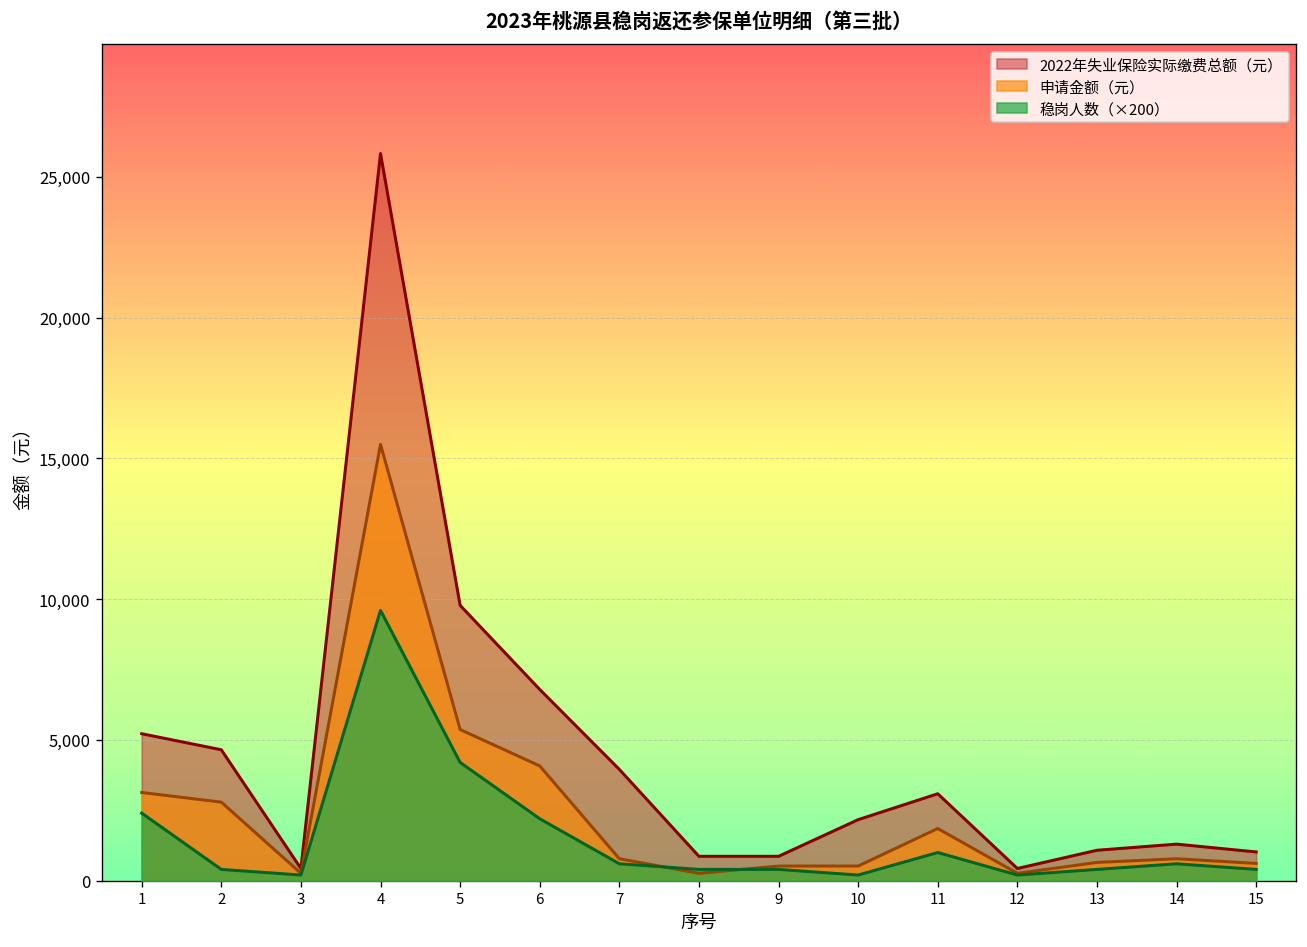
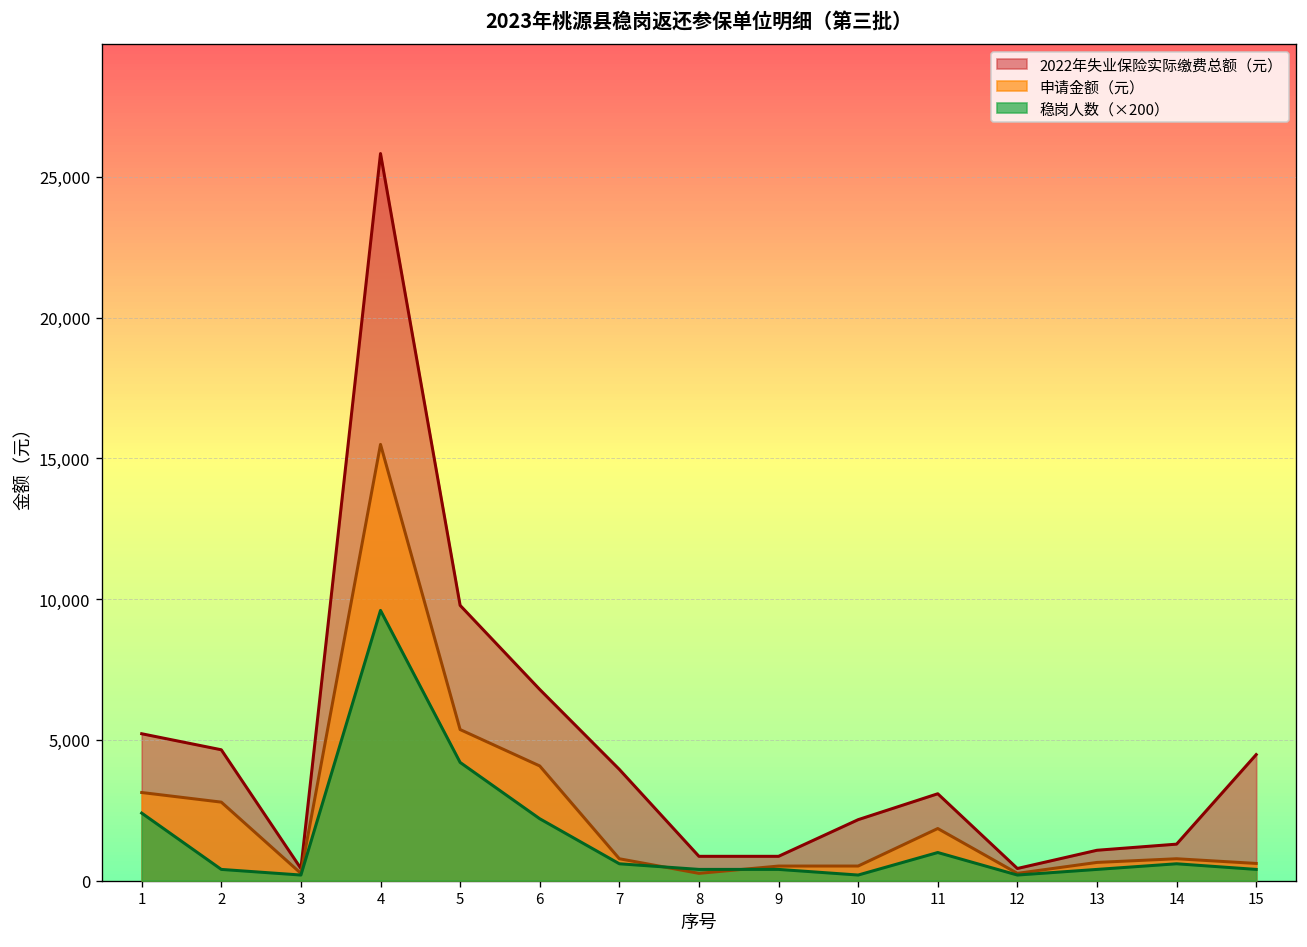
  {
    "2022年失业保险实际缴费总额（元）": {
      "1": "5,200",
      "2": "4,600",
      "3": "400",
      "4": "25,800",
      "5": "9,800",
      "6": "6,800",
      "7": "4,000",
      "8": "900",
      "9": "900",
      "10": "2,200",
      "11": "3,100",
      "12": "400",
      "13": "1,100",
      "14": "1,300",
-     "15": "1,000"
+     "15": "4,500"
    },
    "申请金额（元）": {
      "1": "3,100",
      "2": "2,800",
      "4": "15,500",
      "5": "5,400",
      "6": "4,100",
      "7": "800",
      "8": "300",
      "9": "500",
      "10": "500",
      "11": "1,900",
      "13": "600",
      "14": "800",
      "15": "600"
    },
    "稳岗人数（×200）": {
      "1": "2,400",
      "2": "400",
      "4": "9,600",
      "5": "4,200",
      "6": "2,200",
      "7": "600",
      "8": "400",
      "9": "400",
      "10": "200",
      "11": "1,000",
      "13": "400",
      "14": "600",
      "15": "400"
    }
  }
